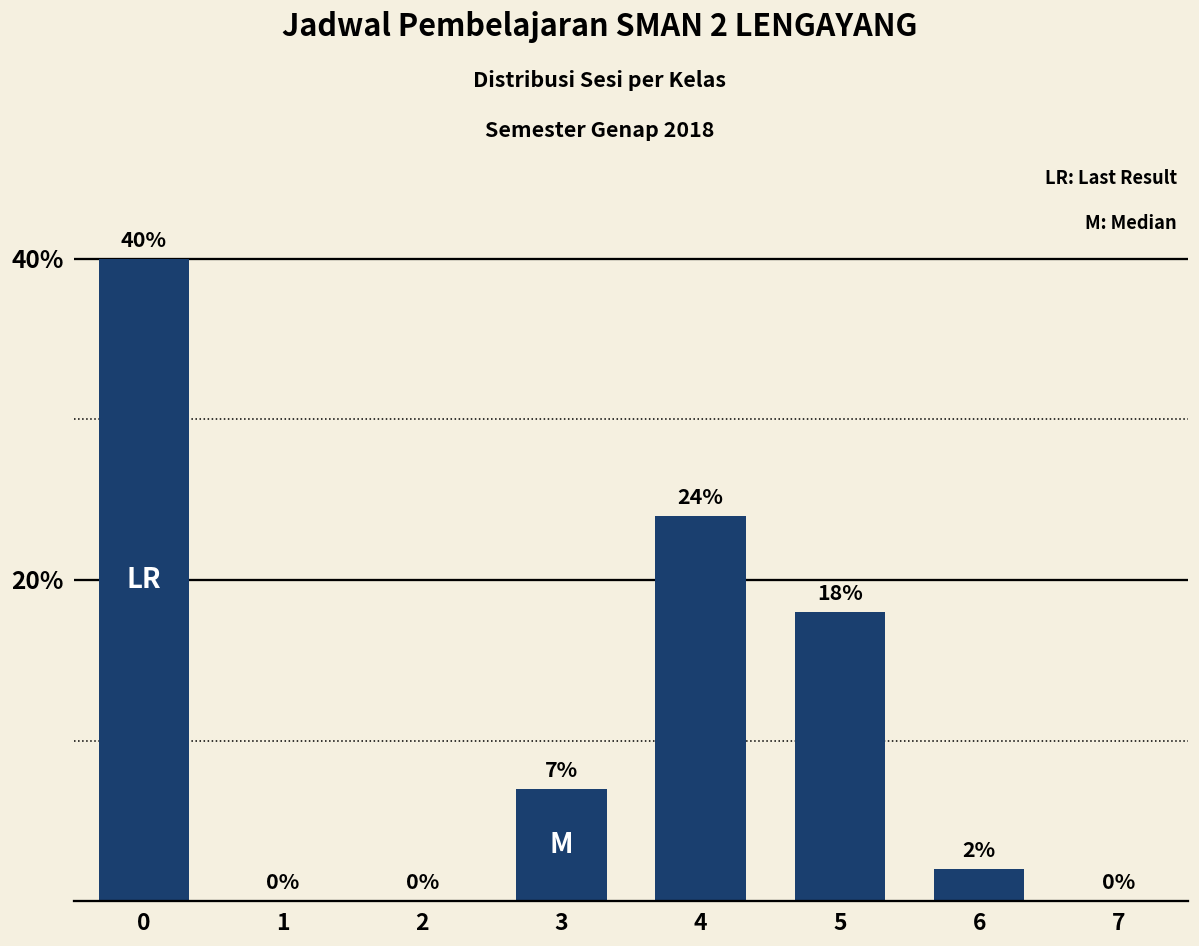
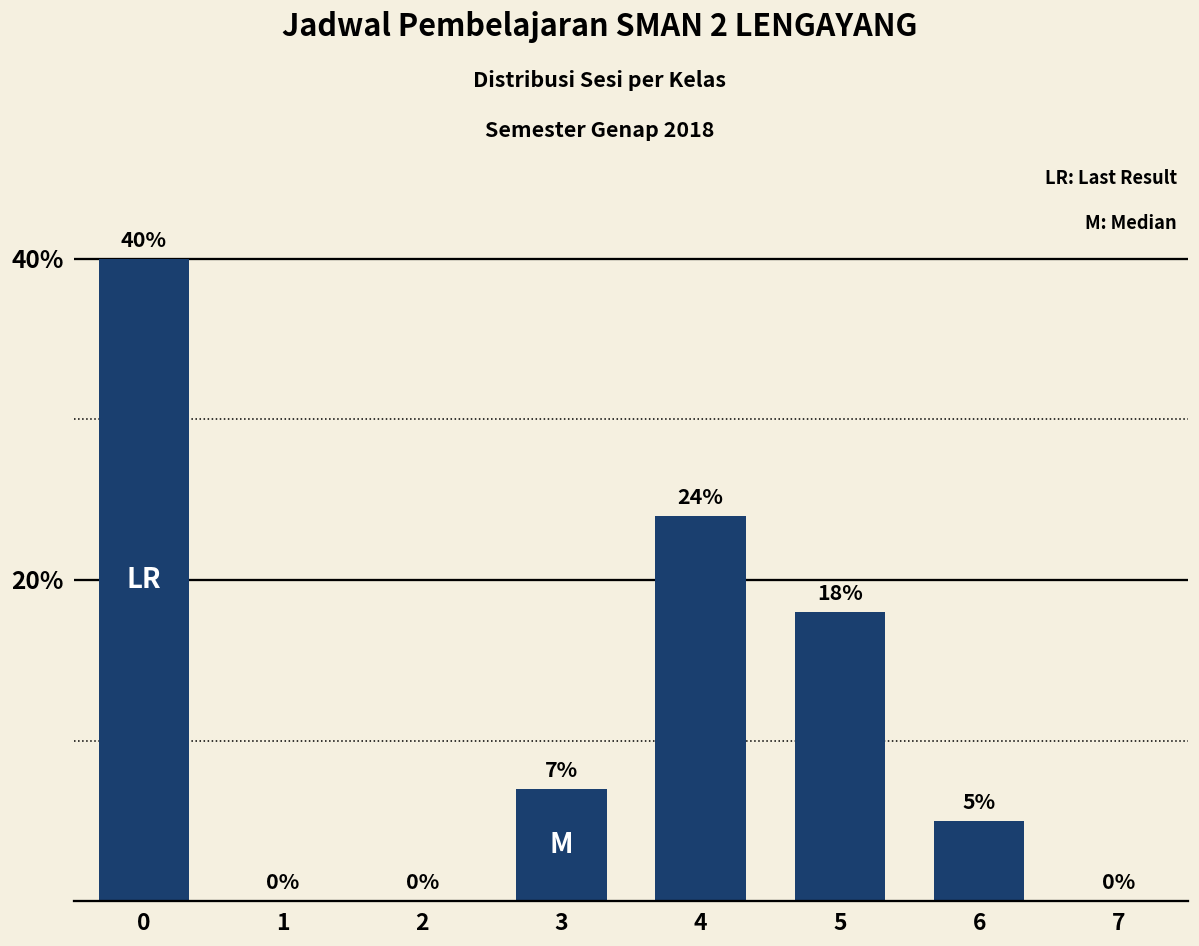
  {
    "0": "40%",
    "1": "0%",
    "2": "0%",
    "3": "7%",
    "4": "24%",
    "5": "18%",
-   "6": "2%",
+   "6": "5%",
    "7": "0%"
  }
